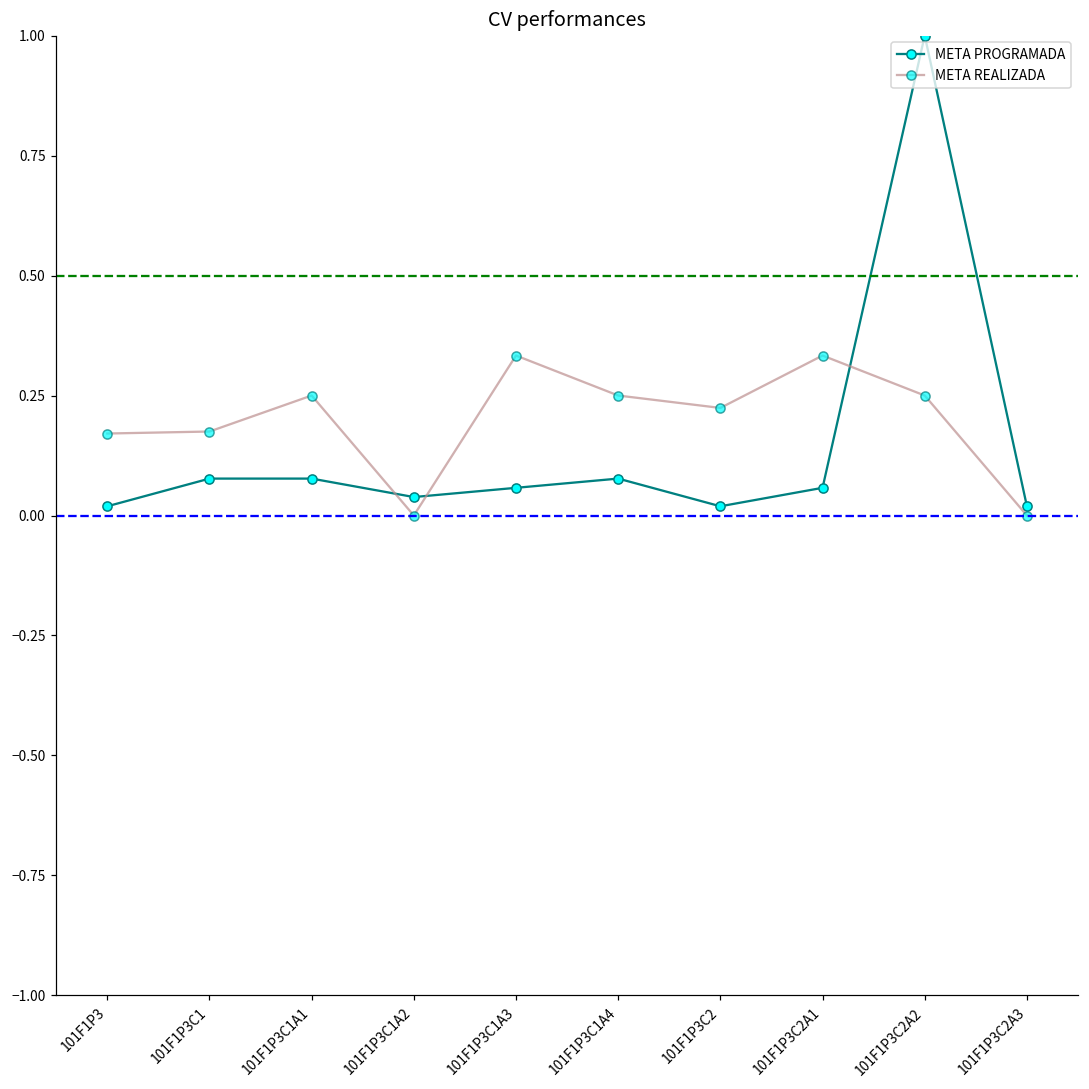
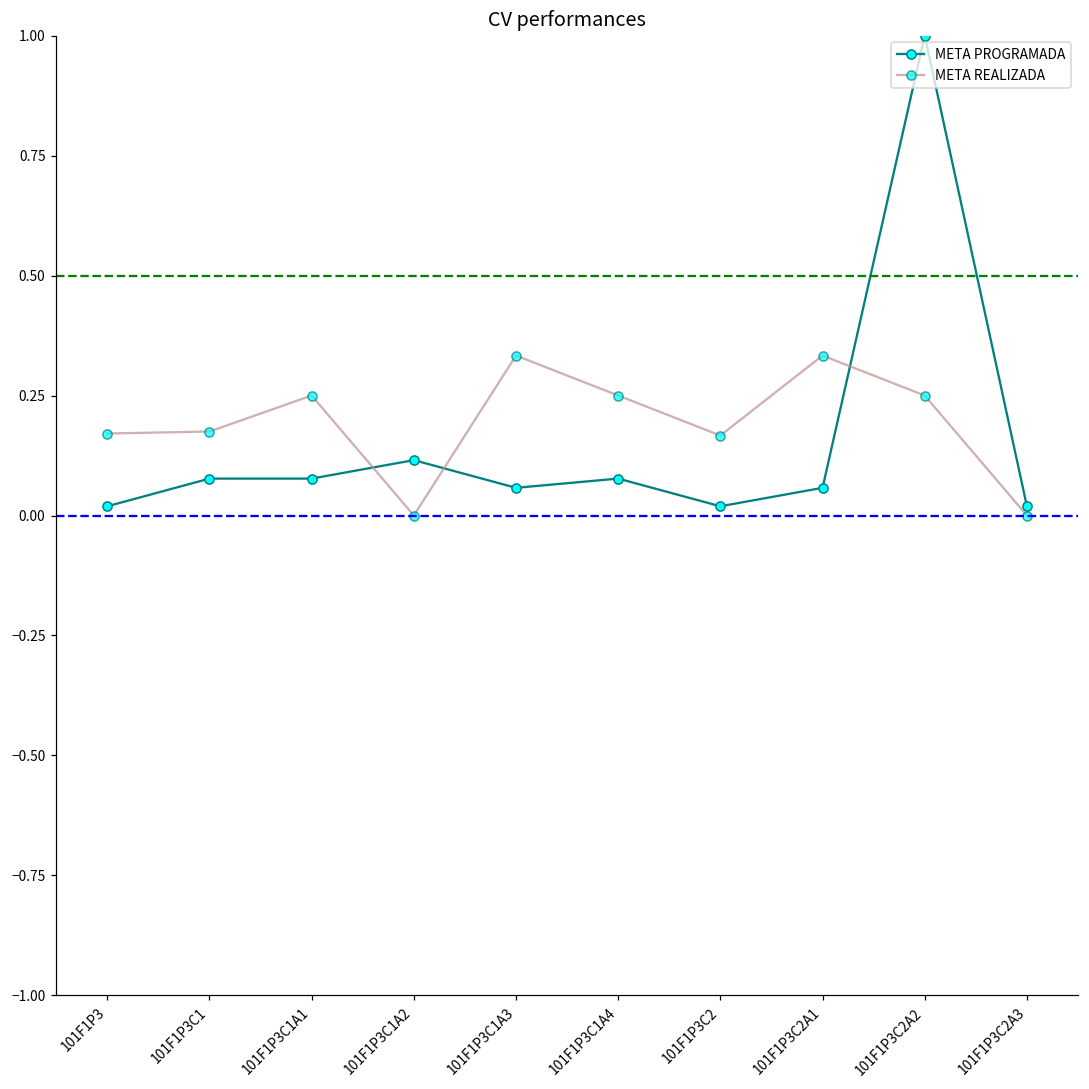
  {
    "META PROGRAMADA": {
      "101F1P3": 0.02,
      "101F1P3C1": 0.08,
      "101F1P3C1A1": 0.08,
-     "101F1P3C1A2": 0.04,
+     "101F1P3C1A2": 0.12,
      "101F1P3C1A3": 0.06,
      "101F1P3C1A4": 0.08,
      "101F1P3C2": 0.02,
      "101F1P3C2A1": 0.06,
      "101F1P3C2A2": 1.00,
      "101F1P3C2A3": 0.02
    },
    "META REALIZADA": {
      "101F1P3": 0.17,
      "101F1P3C1": 0.18,
      "101F1P3C1A1": 0.25,
      "101F1P3C1A2": 0.00,
      "101F1P3C1A3": 0.33,
      "101F1P3C1A4": 0.25,
-     "101F1P3C2": 0.22,
+     "101F1P3C2": 0.17,
      "101F1P3C2A1": 0.33,
      "101F1P3C2A2": 0.25,
      "101F1P3C2A3": 0.00
    }
  }
